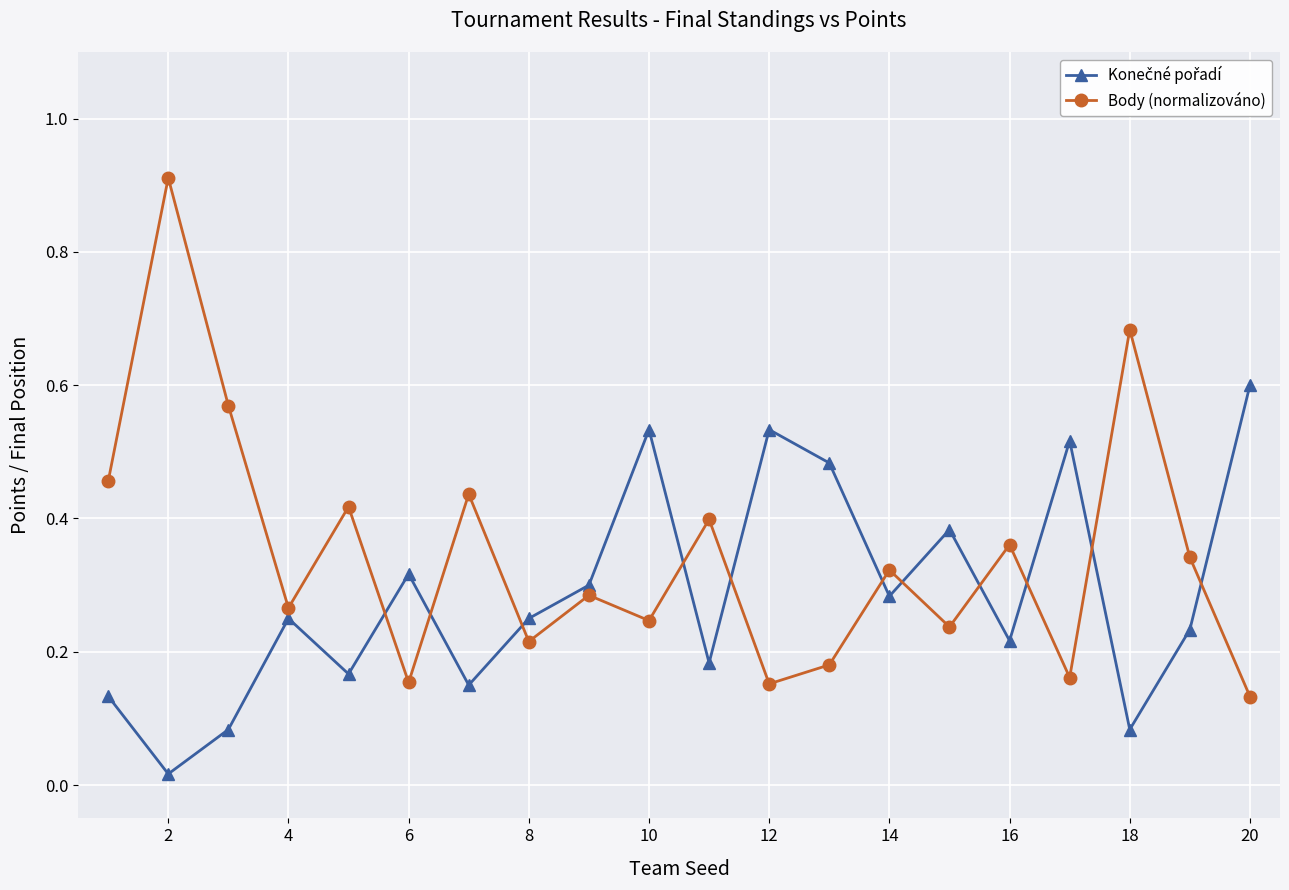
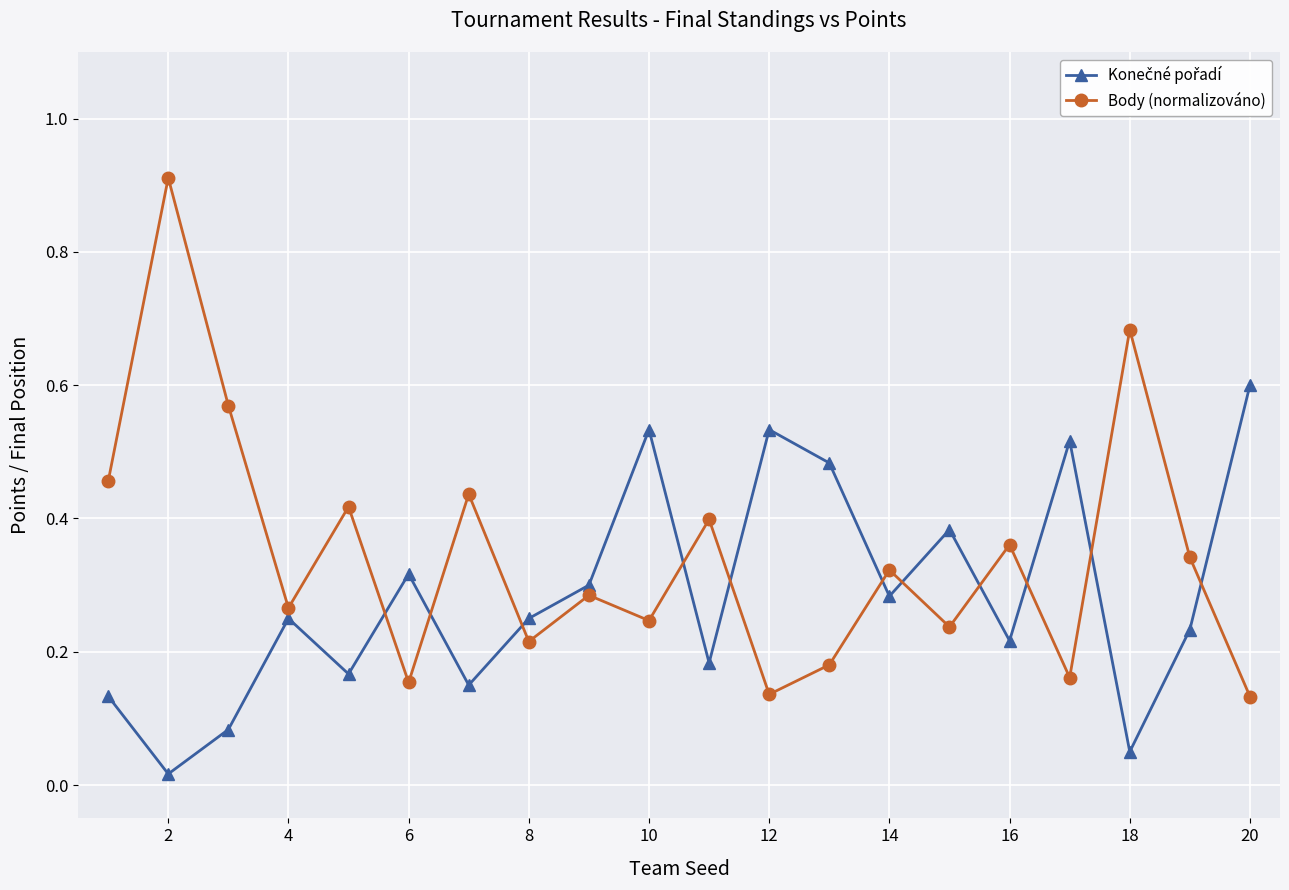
  {
    "Konečné pořadí": {
      "2": 0.02,
      "4": 0.25,
      "6": 0.32,
      "8": 0.25,
      "10": 0.53,
      "12": 0.53,
      "14": 0.28,
      "16": 0.22,
-     "18": 0.08,
+     "18": 0.05,
      "20": 0.60
    },
    "Body (normalizováno)": {
      "2": 0.91,
      "4": 0.27,
      "6": 0.15,
      "8": 0.22,
      "10": 0.25,
-     "12": 0.15,
+     "12": 0.14,
      "14": 0.32,
      "16": 0.36,
      "18": 0.68,
      "20": 0.13
    }
  }
